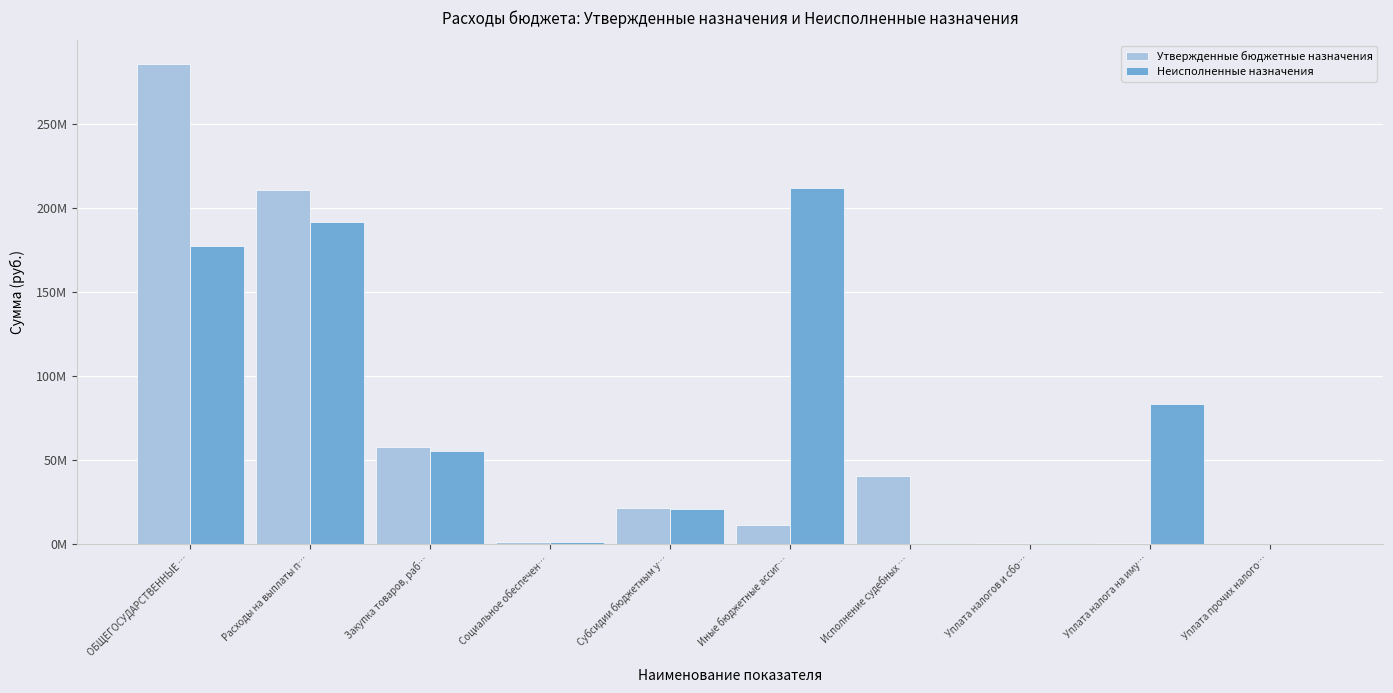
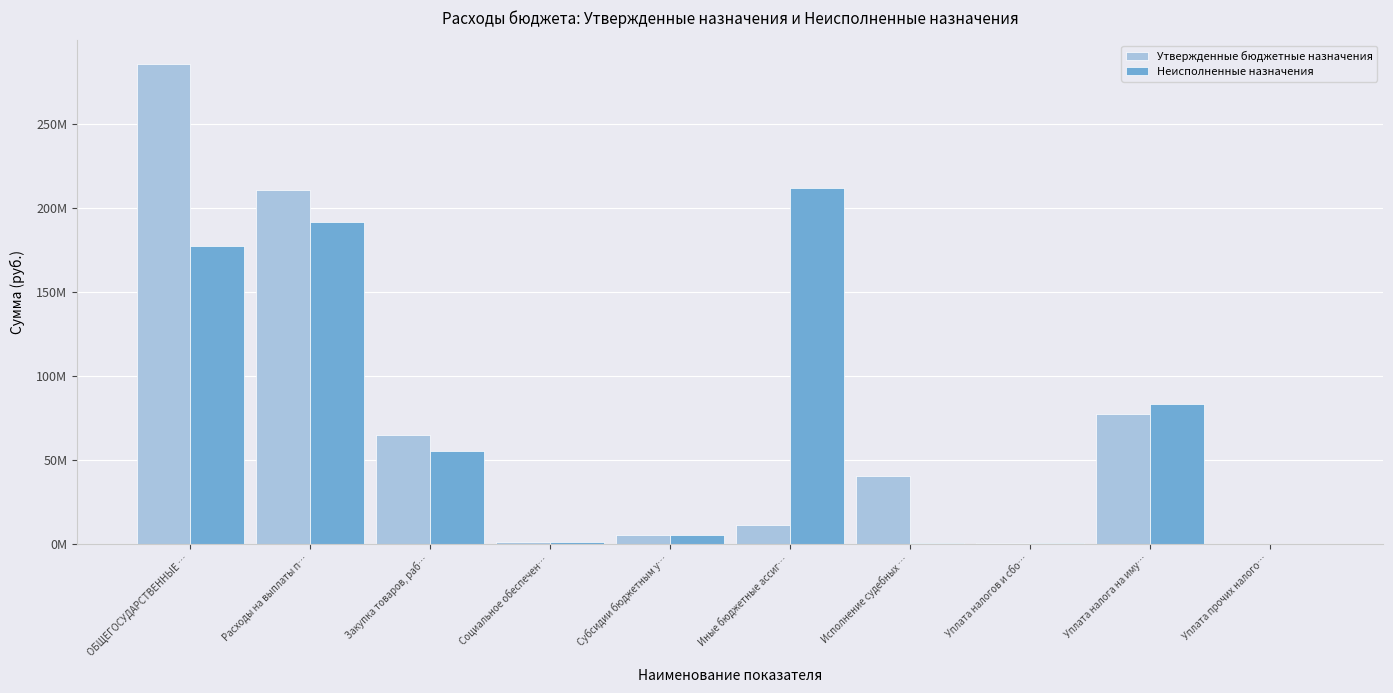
  {
    "Утвержденные бюджетные назначения": {
      "ОБЩЕГОСУДАРСТВЕННЫЕ …": 285000000,
      "Расходы на выплаты п…": 211000000,
-     "Закупка товаров, раб…": 58000000,
-     "Субсидии бюджетным у…": 21000000,
+     "Закупка товаров, раб…": 65000000,
+     "Субсидии бюджетным у…": 5000000,
      "Иные бюджетные ассиг…": 11000000,
      "Исполнение судебных …": 40000000,
-     "Уплата налога на иму…": 0
+     "Уплата налога на иму…": 77000000
    },
    "Неисполненные назначения": {
      "ОБЩЕГОСУДАРСТВЕННЫЕ …": 177000000,
      "Расходы на выплаты п…": 192000000,
      "Закупка товаров, раб…": 55000000,
-     "Субсидии бюджетным у…": 21000000,
+     "Субсидии бюджетным у…": 5000000,
      "Иные бюджетные ассиг…": 212000000,
      "Уплата налога на иму…": 83000000
    }
  }
